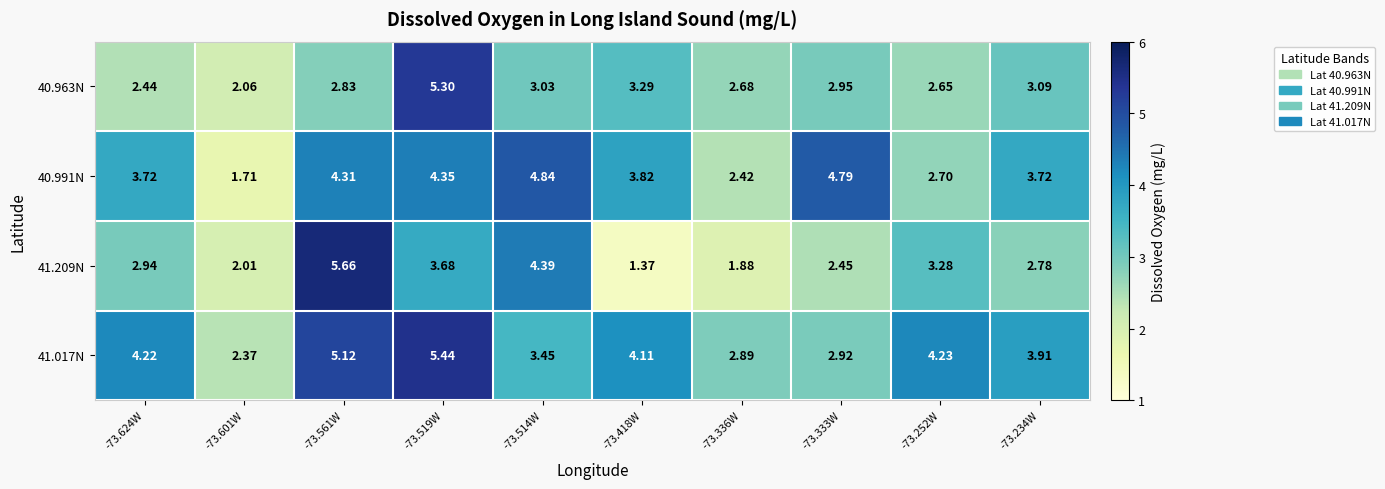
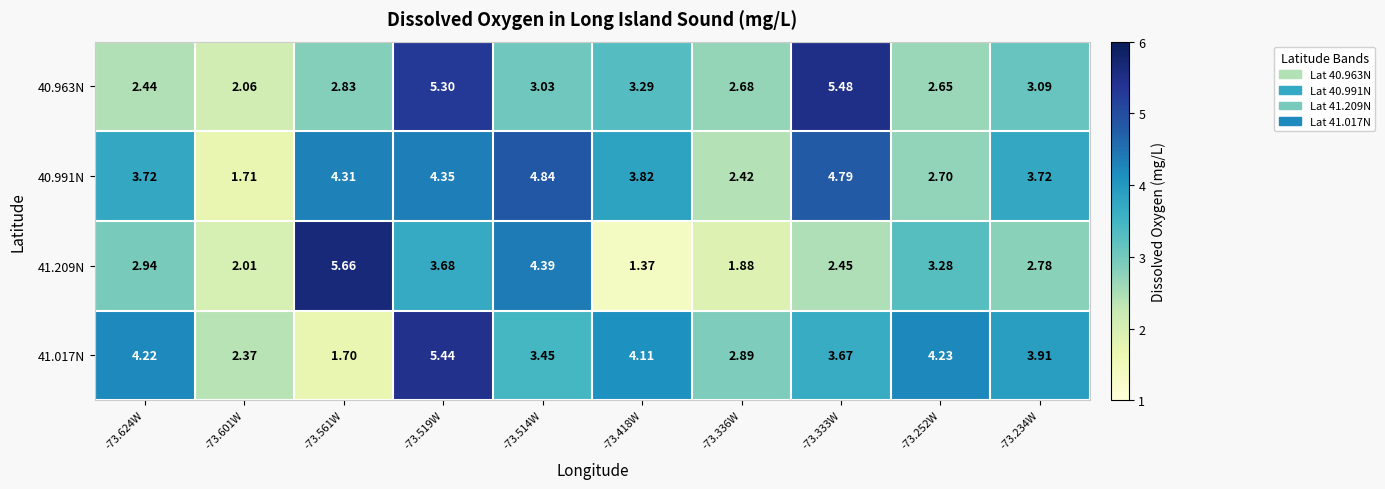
  {
    "40.963N": {
      "-73.624W": 2.44,
      "-73.601W": 2.06,
      "-73.561W": 2.83,
      "-73.519W": 5.30,
      "-73.514W": 3.03,
      "-73.418W": 3.29,
      "-73.336W": 2.68,
-     "-73.333W": 2.95,
+     "-73.333W": 5.48,
      "-73.252W": 2.65,
      "-73.234W": 3.09
    },
    "40.991N": {
      "-73.624W": 3.72,
      "-73.601W": 1.71,
      "-73.561W": 4.31,
      "-73.519W": 4.35,
      "-73.514W": 4.84,
      "-73.418W": 3.82,
      "-73.336W": 2.42,
      "-73.333W": 4.79,
      "-73.252W": 2.70,
      "-73.234W": 3.72
    },
    "41.209N": {
      "-73.624W": 2.94,
      "-73.601W": 2.01,
      "-73.561W": 5.66,
      "-73.519W": 3.68,
      "-73.514W": 4.39,
      "-73.418W": 1.37,
      "-73.336W": 1.88,
      "-73.333W": 2.45,
      "-73.252W": 3.28,
      "-73.234W": 2.78
    },
    "41.017N": {
      "-73.624W": 4.22,
      "-73.601W": 2.37,
-     "-73.561W": 5.12,
+     "-73.561W": 1.70,
      "-73.519W": 5.44,
      "-73.514W": 3.45,
      "-73.418W": 4.11,
      "-73.336W": 2.89,
-     "-73.333W": 2.92,
+     "-73.333W": 3.67,
      "-73.252W": 4.23,
      "-73.234W": 3.91
    }
  }
